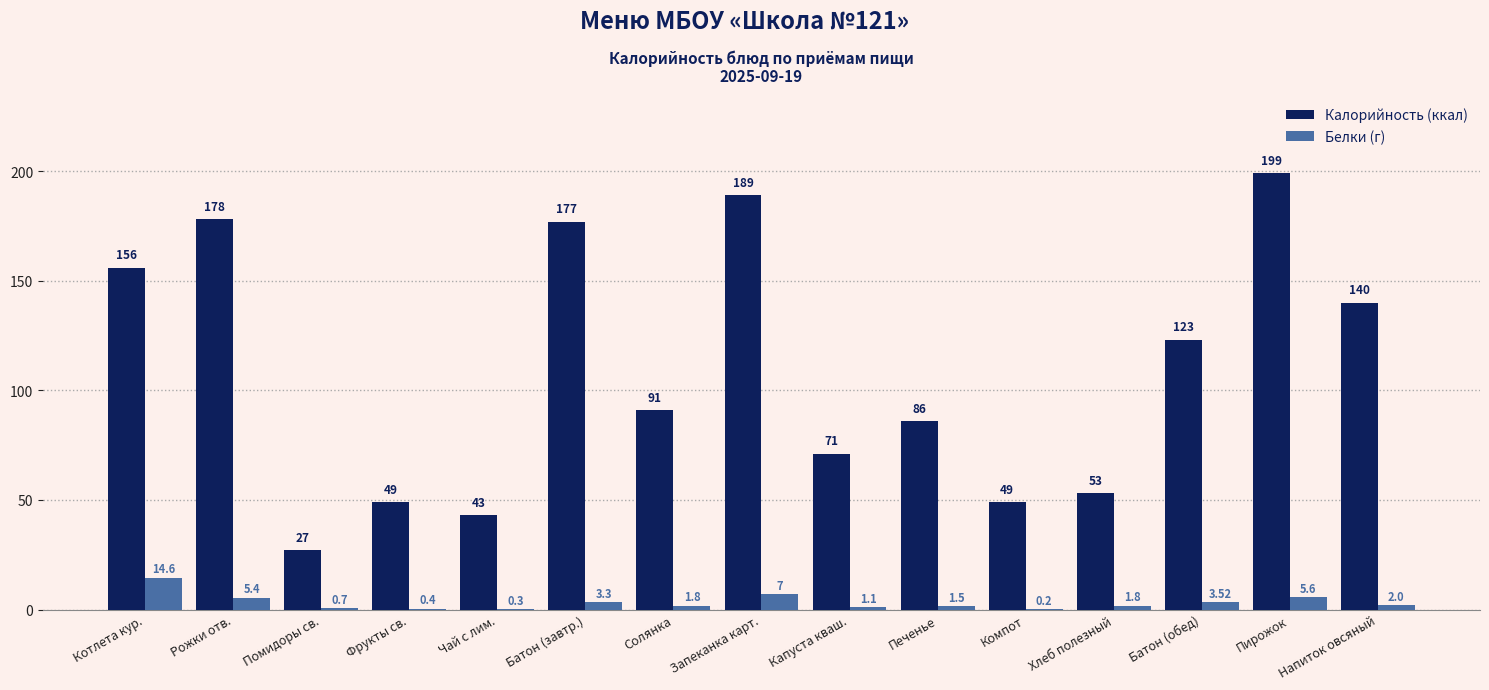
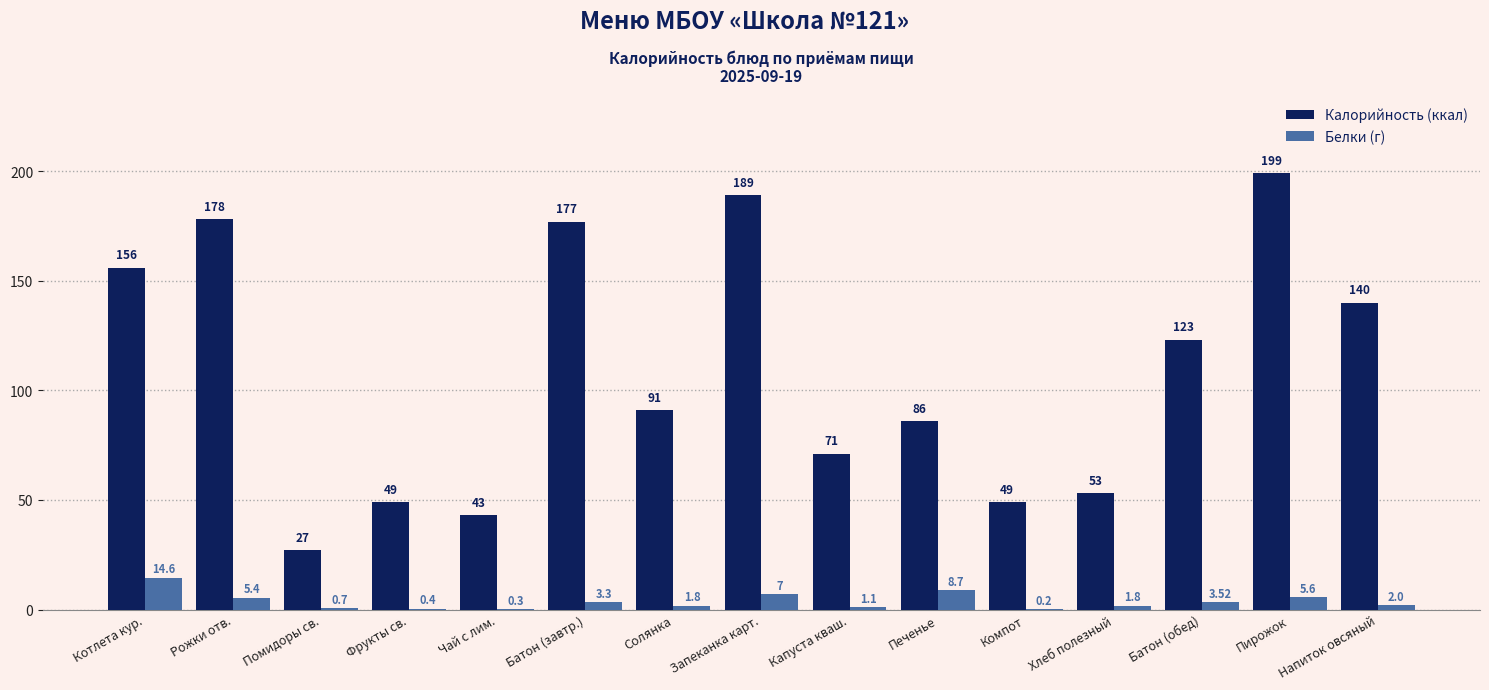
  {
    "Калорийность (ккал)": {
      "Котлета кур.": 156,
      "Рожки отв.": 178,
      "Помидоры св.": 27,
      "Фрукты св.": 49,
      "Чай с лим.": 43,
      "Батон (завтр.)": 177,
      "Солянка": 91,
      "Запеканка карт.": 189,
      "Капуста кваш.": 71,
      "Печенье": 86,
      "Компот": 49,
      "Хлеб полезный": 53,
      "Батон (обед)": 123,
      "Пирожок": 199,
      "Напиток овсяный": 140
    },
    "Белки (г)": {
      "Котлета кур.": 14.6,
      "Рожки отв.": 5.4,
      "Помидоры св.": 0.7,
      "Фрукты св.": 0.4,
      "Чай с лим.": 0.3,
      "Батон (завтр.)": 3.3,
      "Солянка": 1.8,
      "Запеканка карт.": 7,
      "Капуста кваш.": 1.1,
-     "Печенье": 1.5,
+     "Печенье": 8.7,
      "Компот": 0.2,
      "Хлеб полезный": 1.8,
      "Батон (обед)": 3.52,
      "Пирожок": 5.6,
      "Напиток овсяный": 2.0
    }
  }
